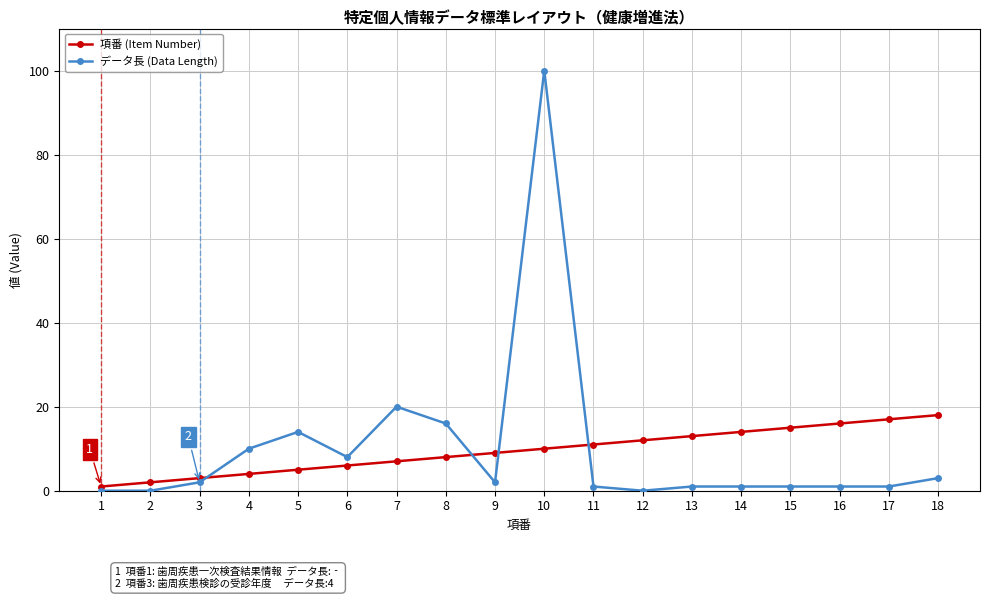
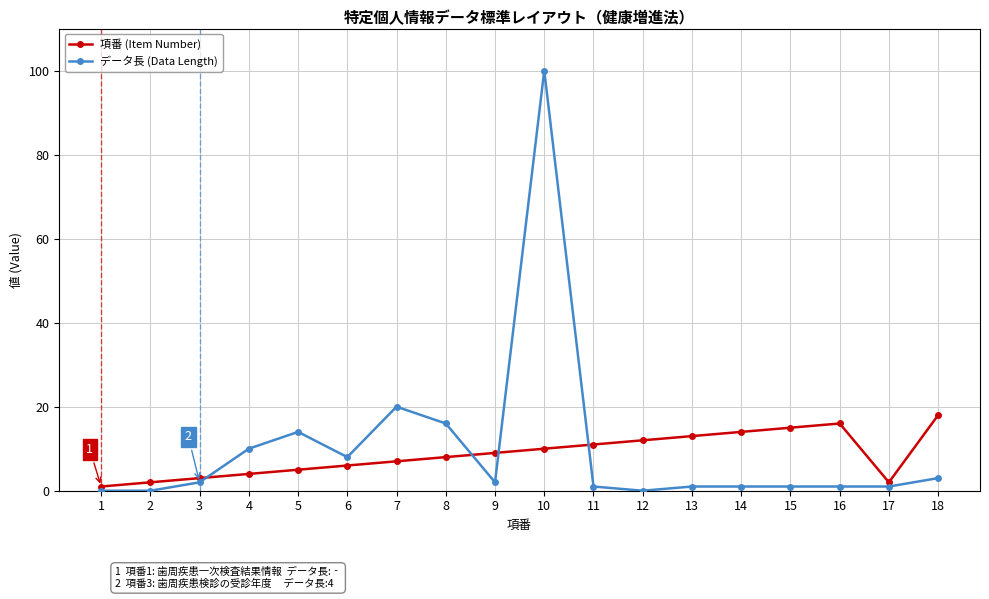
  {
    "項番 (Item Number)": {
      "2": 2,
      "3": 3,
      "4": 4,
      "5": 5,
      "6": 6,
      "7": 7,
      "8": 8,
      "9": 9,
      "10": 10,
      "11": 11,
      "12": 12,
      "13": 13,
      "14": 14,
      "15": 15,
      "16": 16,
-     "17": 17,
+     "17": 2,
      "18": 18
    },
    "データ長 (Data Length)": {
      "1": 0,
      "2": 0,
      "3": 2,
      "4": 10,
      "5": 14,
      "6": 8,
      "7": 20,
      "8": 16,
      "9": 2,
      "10": 100,
      "11": 1,
      "12": 0,
      "13": 1,
      "14": 1,
      "15": 1,
      "16": 1,
      "17": 1,
      "18": 3
    }
  }
